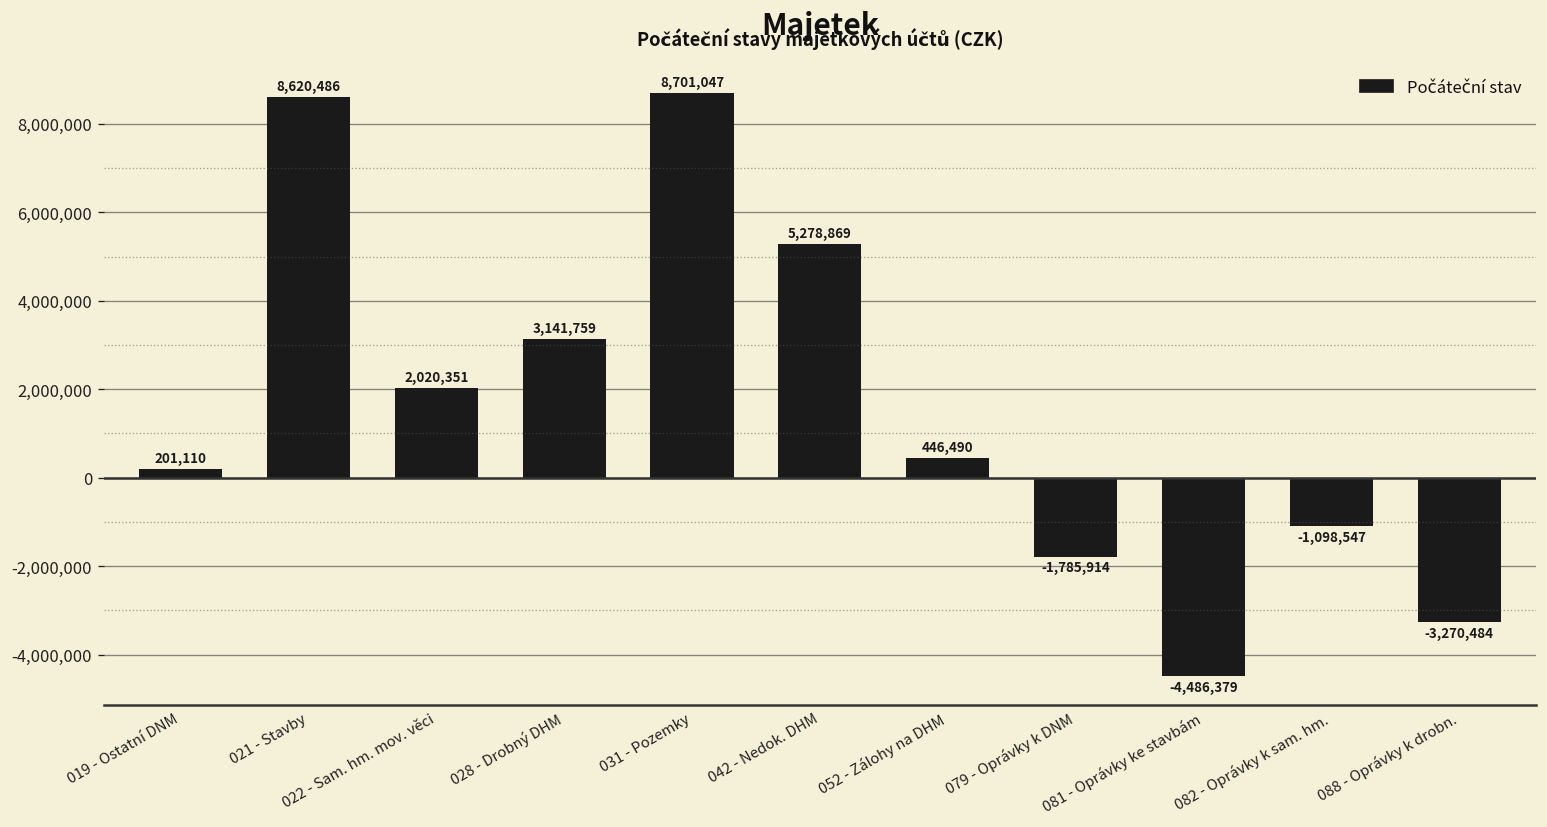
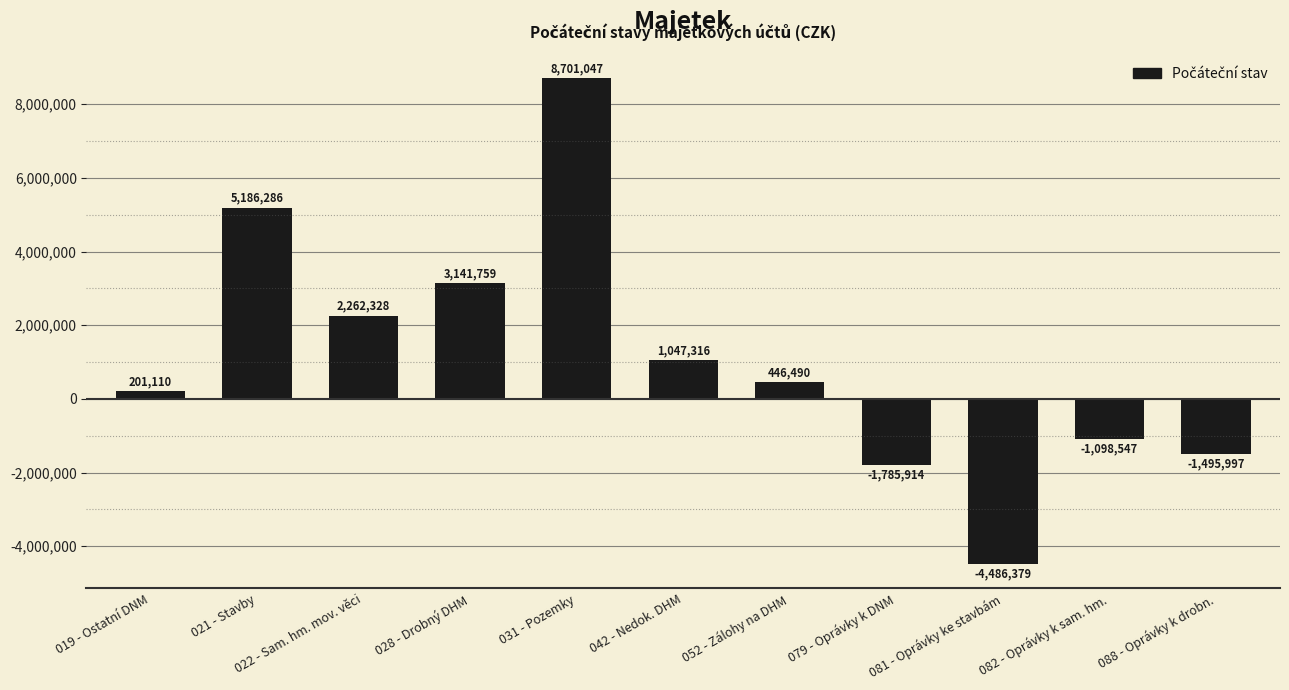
  {
    "019 - Ostatní DNM": "201,110",
-   "021 - Stavby": "8,620,486",
-   "022 - Sam. hm. mov. věci": "2,020,351",
+   "021 - Stavby": "5,186,286",
+   "022 - Sam. hm. mov. věci": "2,262,328",
    "028 - Drobný DHM": "3,141,759",
    "031 - Pozemky": "8,701,047",
-   "042 - Nedok. DHM": "5,278,869",
+   "042 - Nedok. DHM": "1,047,316",
    "052 - Zálohy na DHM": "446,490",
    "079 - Oprávky k DNM": "-1,785,914",
    "081 - Oprávky ke stavbám": "-4,486,379",
    "082 - Oprávky k sam. hm.": "-1,098,547",
-   "088 - Oprávky k drobn.": "-3,270,484"
+   "088 - Oprávky k drobn.": "-1,495,997"
  }
